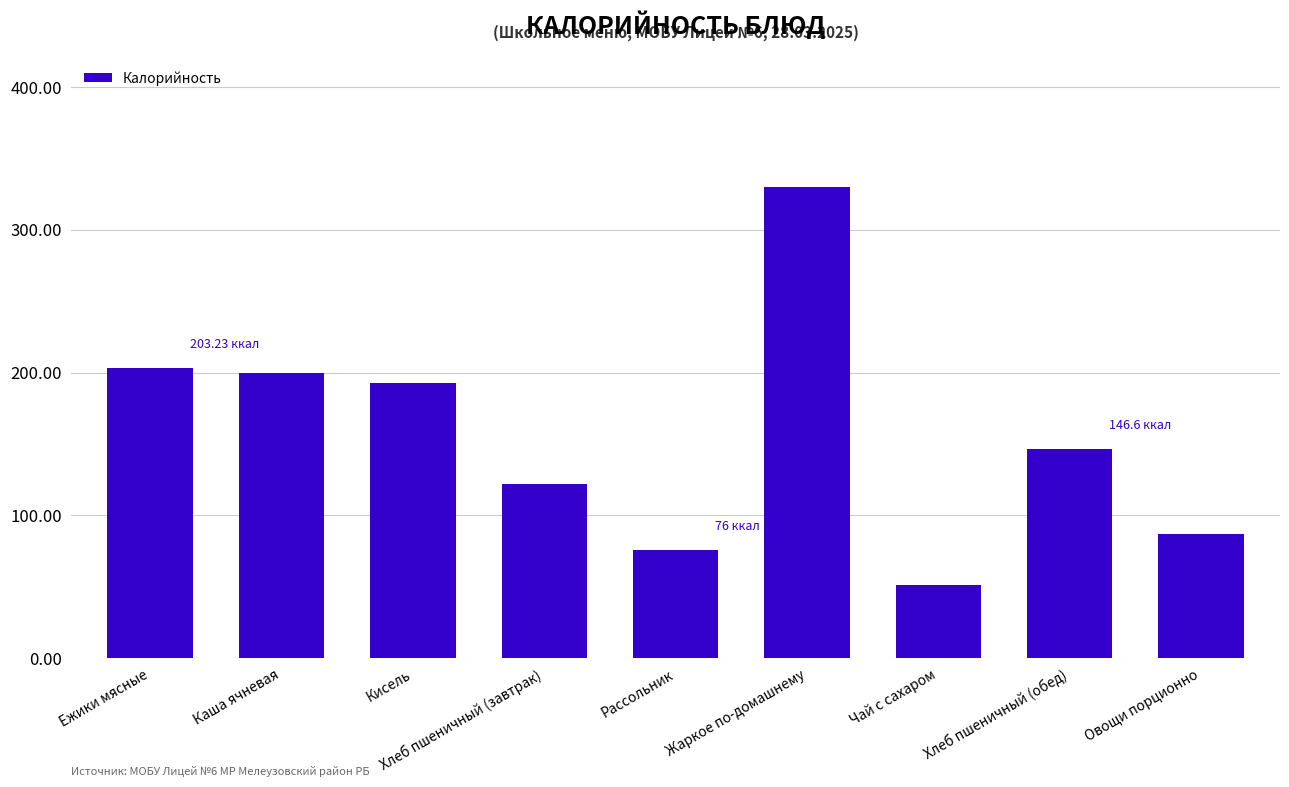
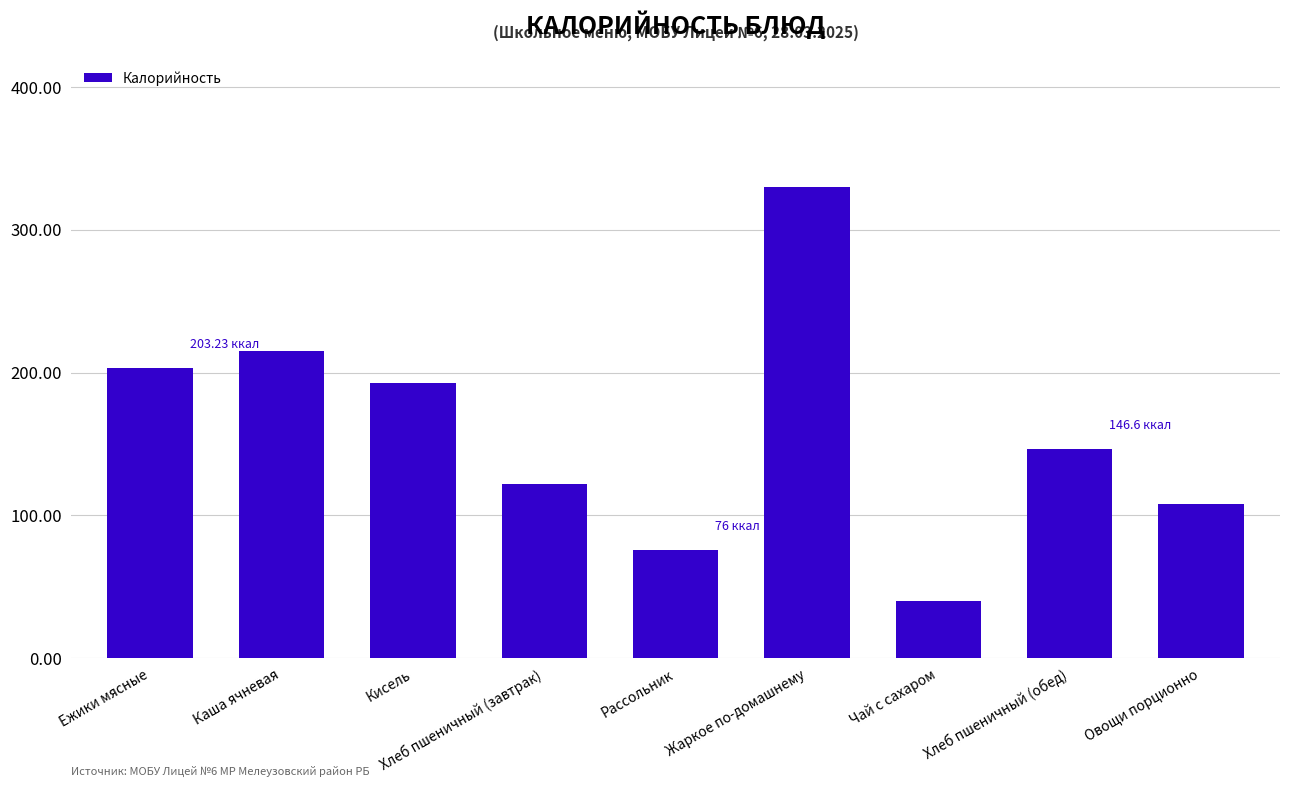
  {
    "Ежики мясные": 203,
-   "Каша ячневая": 200,
+   "Каша ячневая": 215,
    "Кисель": 193,
    "Хлеб пшеничный (завтрак)": 122,
    "Рассольник": 76,
    "Жаркое по-домашнему": 330,
-   "Чай с сахаром": 51,
+   "Чай с сахаром": 40,
    "Хлеб пшеничный (обед)": 147,
-   "Овощи порционно": 87
+   "Овощи порционно": 108
  }
